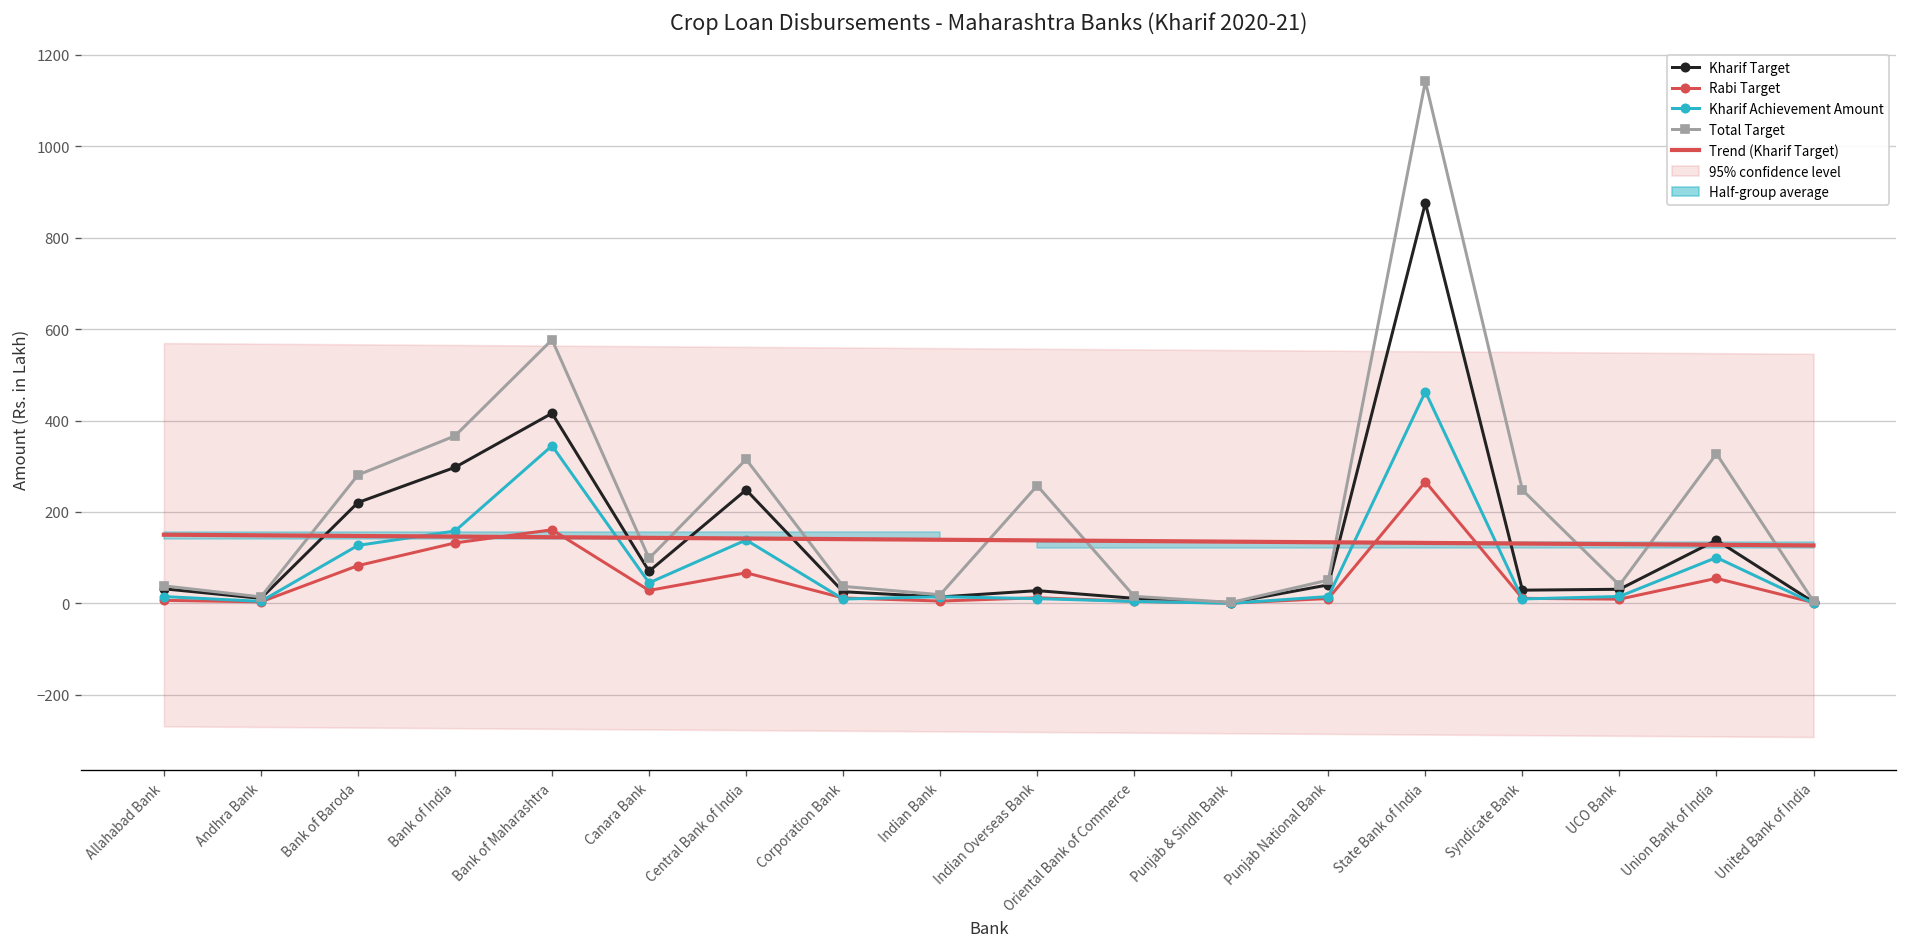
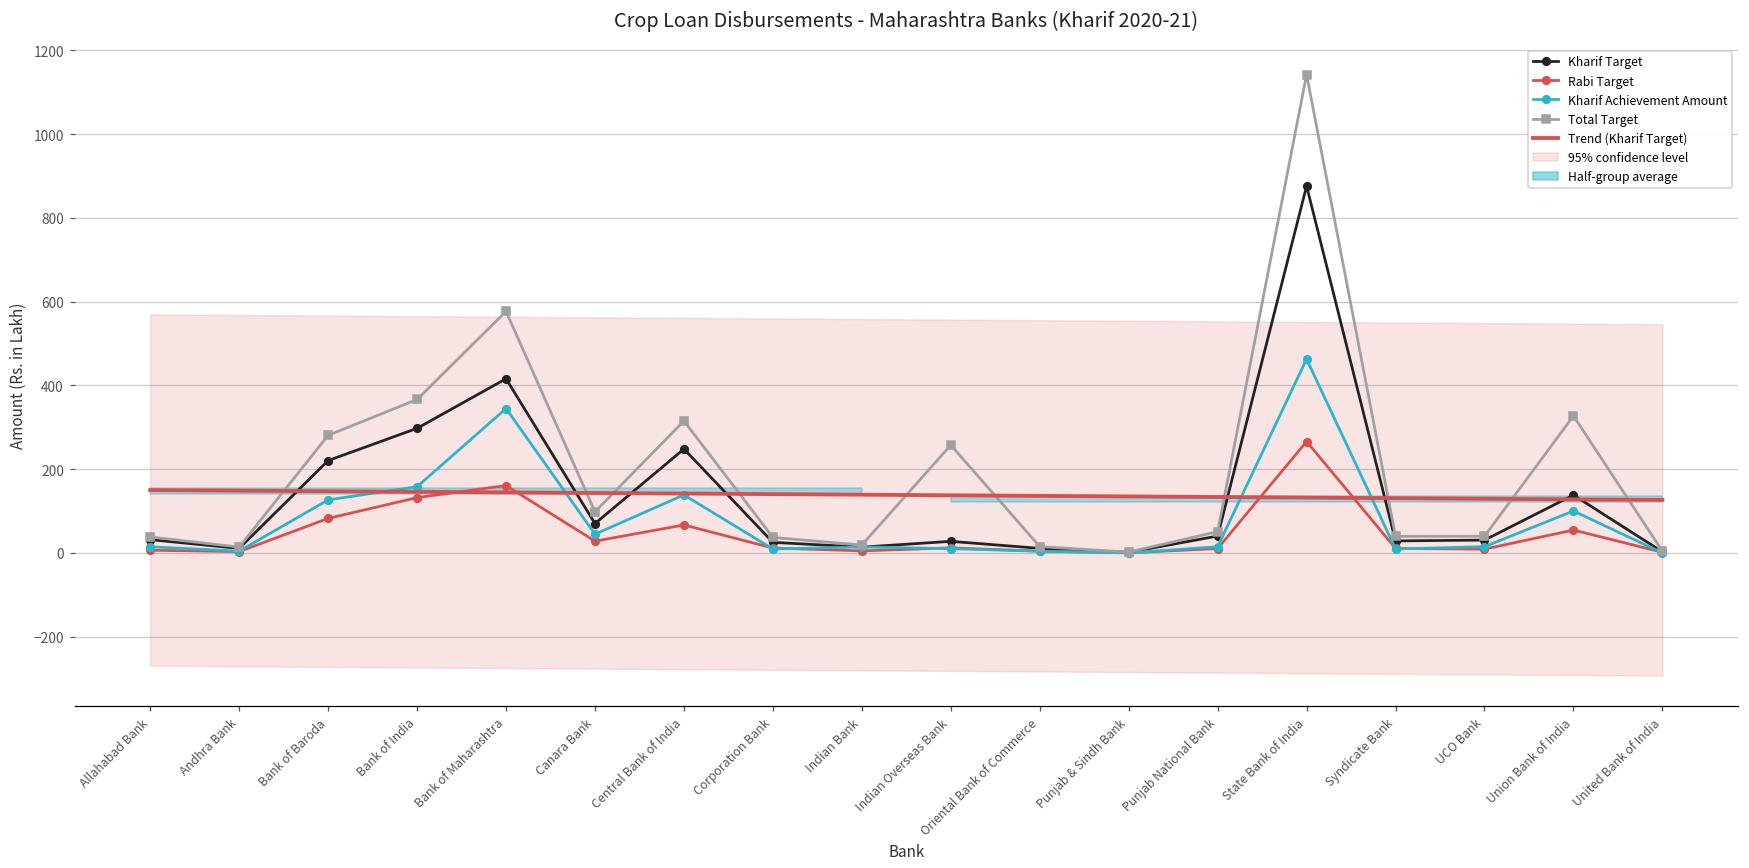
  {
    "Kharif Target": {
      "Bank of Baroda": 220,
      "Bank of India": 300,
      "Bank of Maharashtra": 420,
      "Canara Bank": 70,
      "Central Bank of India": 250,
      "Corporation Bank": 30,
      "Indian Overseas Bank": 30,
      "Punjab National Bank": 40,
      "State Bank of India": 880,
      "Syndicate Bank": 30,
      "UCO Bank": 30
    },
    "Total Target": {
      "Bank of Baroda": 280,
      "Bank of India": 370,
      "Bank of Maharashtra": 580,
      "Canara Bank": 100,
      "Central Bank of India": 320,
      "Corporation Bank": 40,
      "Indian Overseas Bank": 260,
      "Punjab National Bank": 50,
      "State Bank of India": 1140,
-     "Syndicate Bank": 250,
+     "Syndicate Bank": 40,
      "UCO Bank": 40,
      "Union Bank of India": 330
    }
  }
